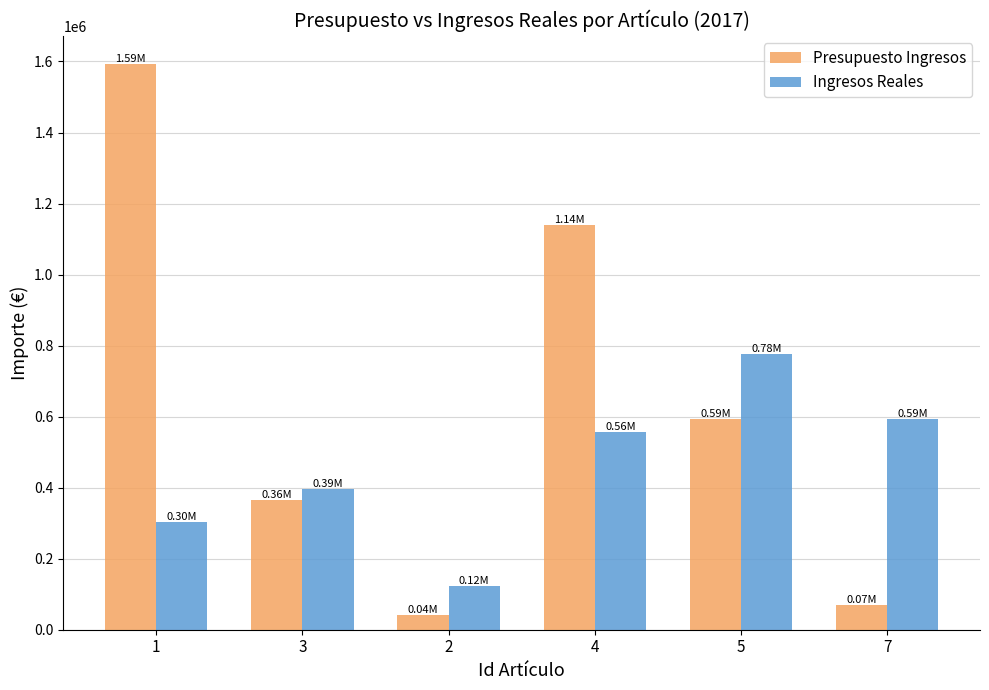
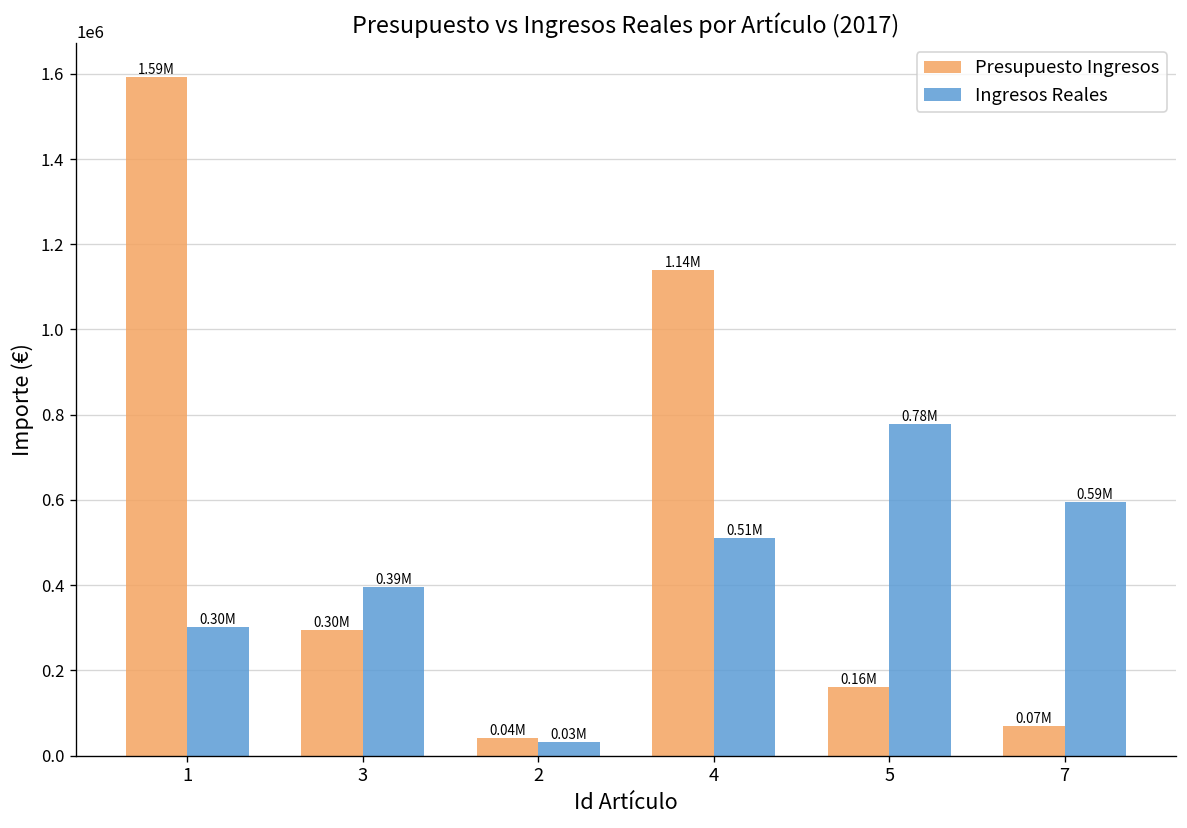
  {
    "Presupuesto Ingresos": {
      "1": "1.59M",
-     "3": "0.36M",
+     "3": "0.30M",
      "2": "0.04M",
      "4": "1.14M",
-     "5": "0.59M",
+     "5": "0.16M",
      "7": "0.07M"
    },
    "Ingresos Reales": {
      "1": "0.30M",
      "3": "0.39M",
-     "2": "0.12M",
-     "4": "0.56M",
+     "2": "0.03M",
+     "4": "0.51M",
      "5": "0.78M",
      "7": "0.59M"
    }
  }
